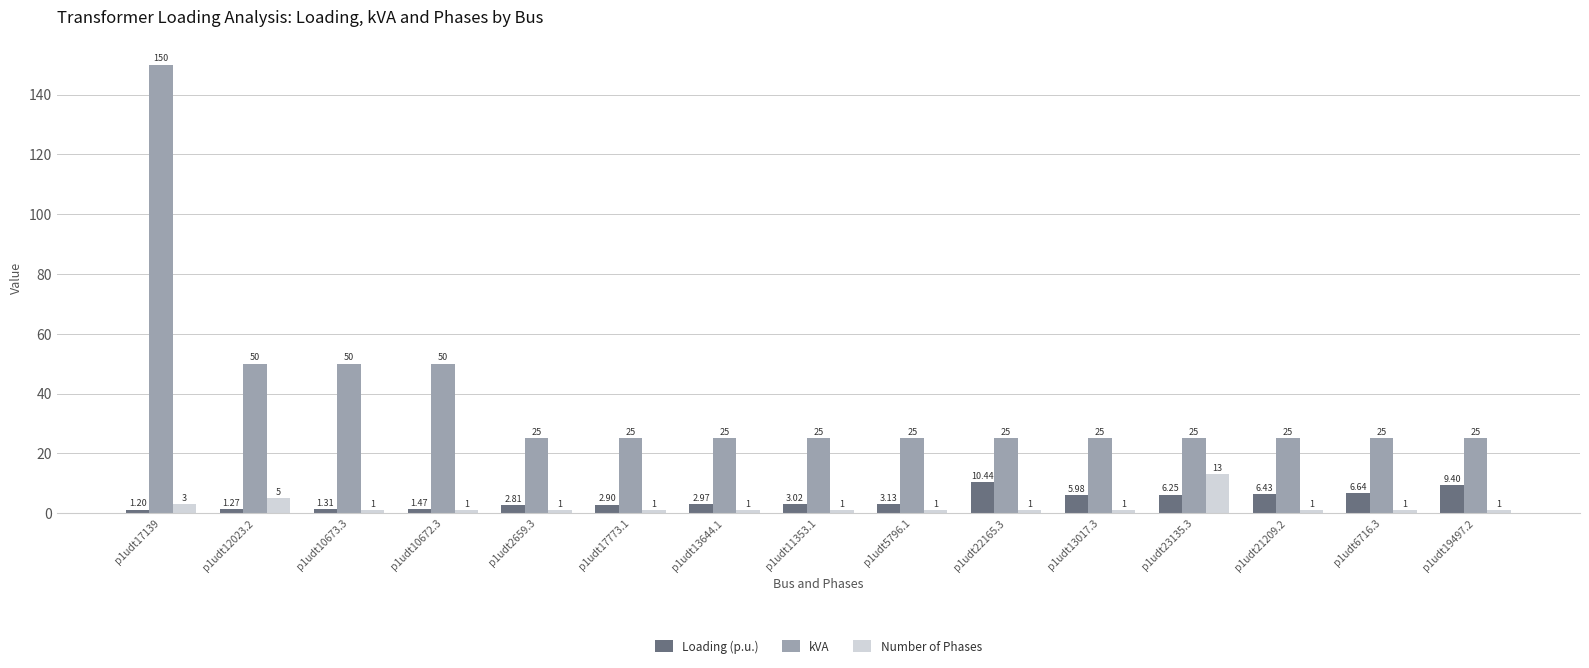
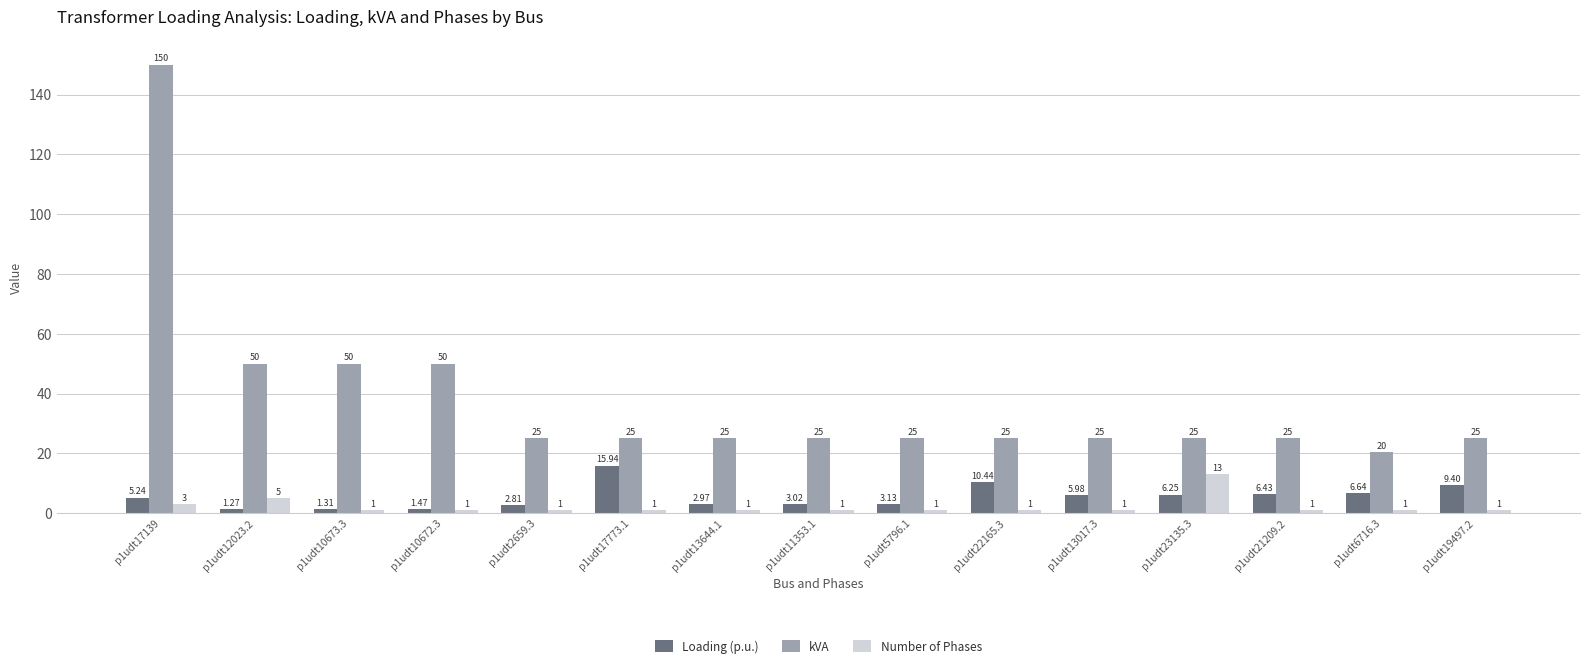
  {
    "Loading (p.u.)": {
-     "p1udt17139": 1.20,
+     "p1udt17139": 5.24,
      "p1udt12023.2": 1.27,
      "p1udt10673.3": 1.31,
      "p1udt10672.3": 1.47,
      "p1udt2659.3": 2.81,
-     "p1udt17773.1": 2.90,
+     "p1udt17773.1": 15.94,
      "p1udt13644.1": 2.97,
      "p1udt11353.1": 3.02,
      "p1udt5796.1": 3.13,
      "p1udt22165.3": 10.44,
      "p1udt13017.3": 5.98,
      "p1udt23135.3": 6.25,
      "p1udt21209.2": 6.43,
      "p1udt6716.3": 6.64,
      "p1udt19497.2": 9.40
    },
    "kVA": {
      "p1udt17139": 150,
      "p1udt12023.2": 50,
      "p1udt10673.3": 50,
      "p1udt10672.3": 50,
      "p1udt2659.3": 25,
      "p1udt17773.1": 25,
      "p1udt13644.1": 25,
      "p1udt11353.1": 25,
      "p1udt5796.1": 25,
      "p1udt22165.3": 25,
      "p1udt13017.3": 25,
      "p1udt23135.3": 25,
      "p1udt21209.2": 25,
-     "p1udt6716.3": 25,
+     "p1udt6716.3": 20,
      "p1udt19497.2": 25
    },
    "Number of Phases": {
      "p1udt17139": 3,
      "p1udt12023.2": 5,
      "p1udt10673.3": 1,
      "p1udt10672.3": 1,
      "p1udt2659.3": 1,
      "p1udt17773.1": 1,
      "p1udt13644.1": 1,
      "p1udt11353.1": 1,
      "p1udt5796.1": 1,
      "p1udt22165.3": 1,
      "p1udt13017.3": 1,
      "p1udt23135.3": 13,
      "p1udt21209.2": 1,
      "p1udt6716.3": 1,
      "p1udt19497.2": 1
    }
  }
